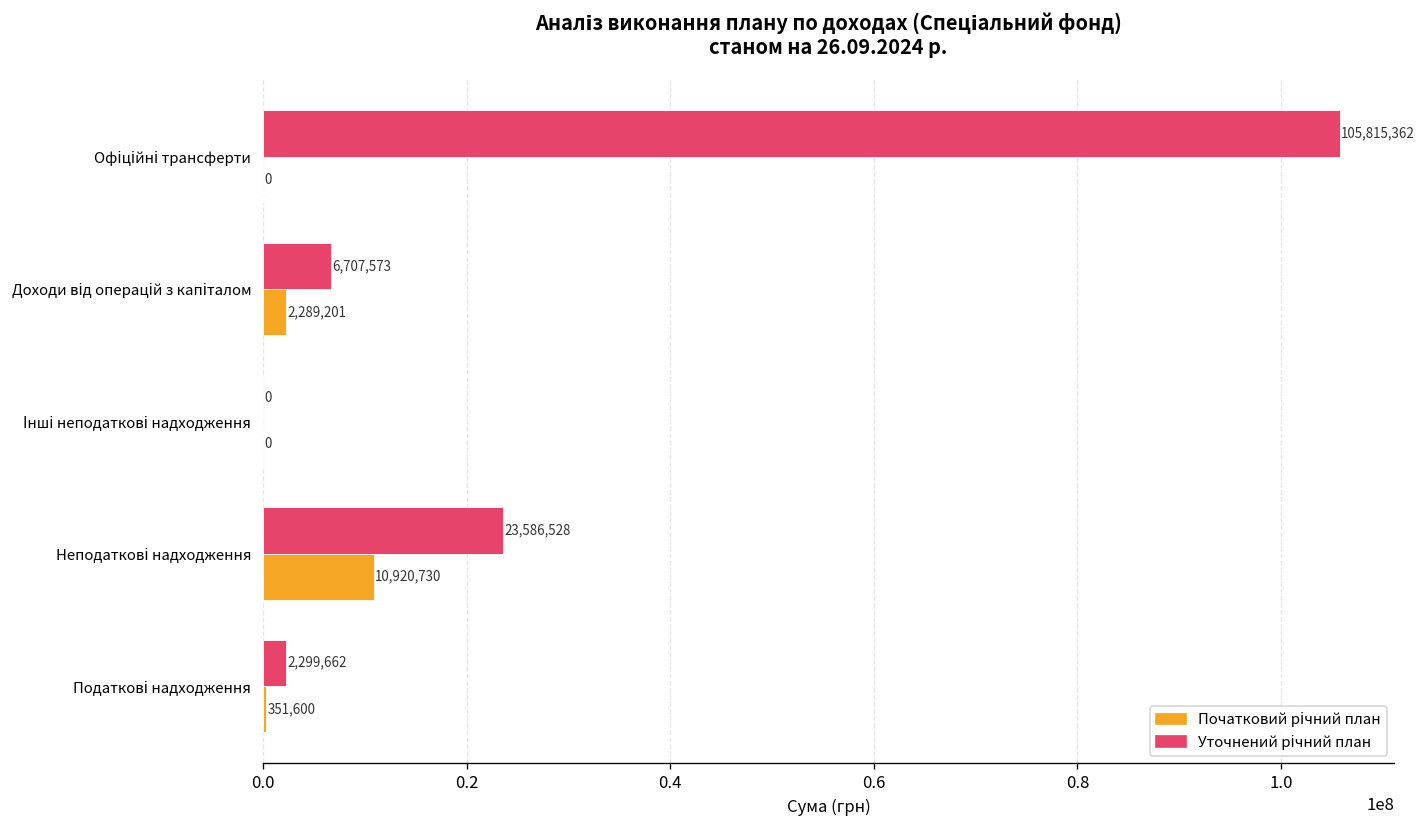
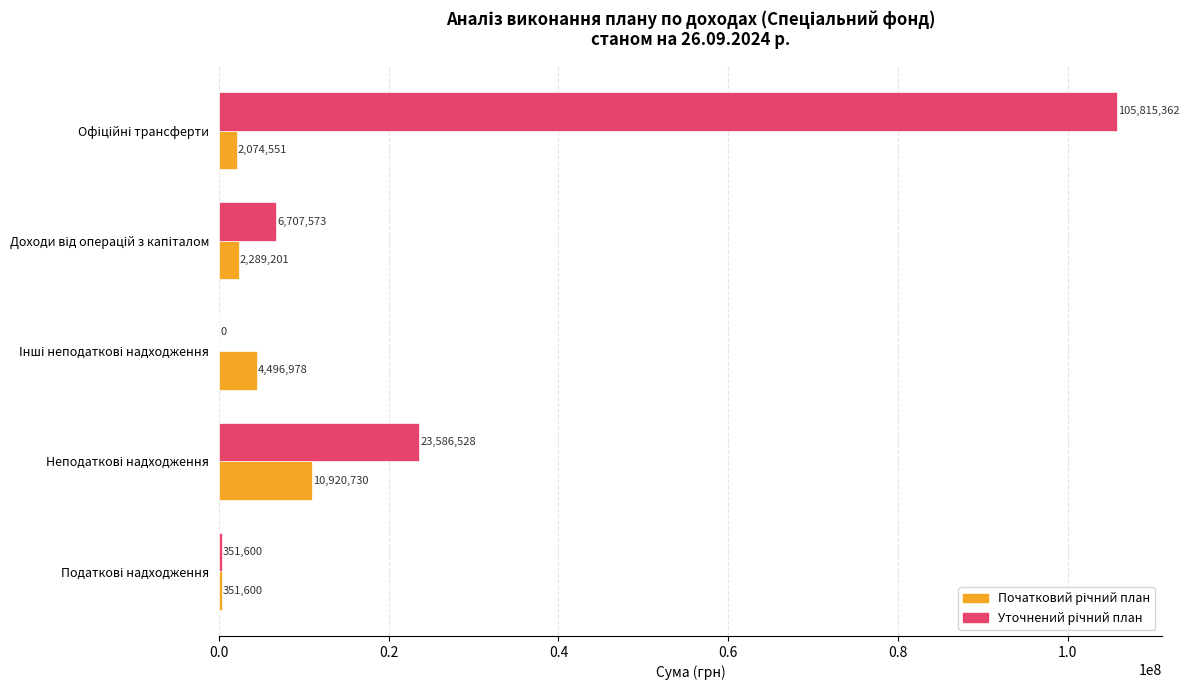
  {
    "Початковий річний план": {
-     "Офіційні трансферти": "0",
+     "Офіційні трансферти": "2,074,551",
      "Доходи від операцій з капіталом": "2,289,201",
-     "Інші неподаткові надходження": "0",
+     "Інші неподаткові надходження": "4,496,978",
      "Неподаткові надходження": "10,920,730",
      "Податкові надходження": "351,600"
    },
    "Уточнений річний план": {
      "Офіційні трансферти": "105,815,362",
      "Доходи від операцій з капіталом": "6,707,573",
      "Інші неподаткові надходження": "0",
      "Неподаткові надходження": "23,586,528",
-     "Податкові надходження": "2,299,662"
+     "Податкові надходження": "351,600"
    }
  }
